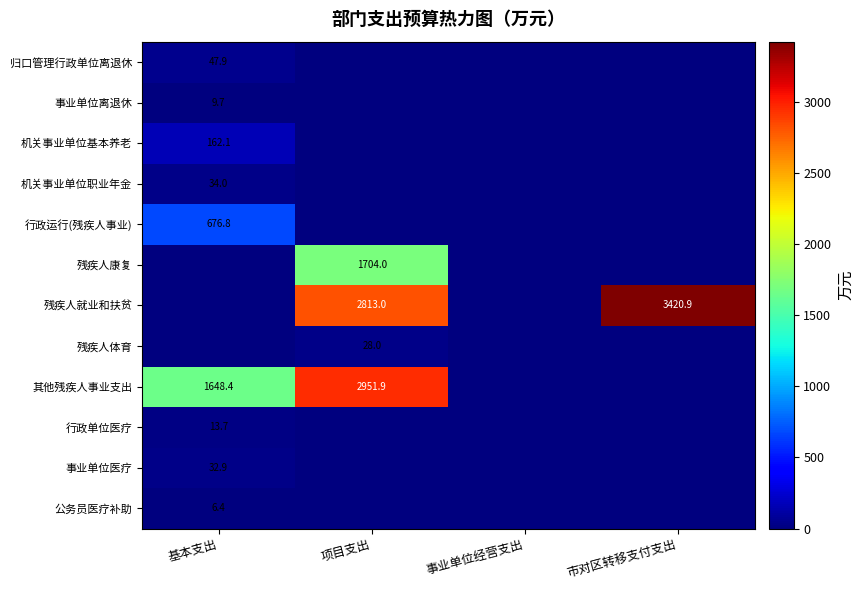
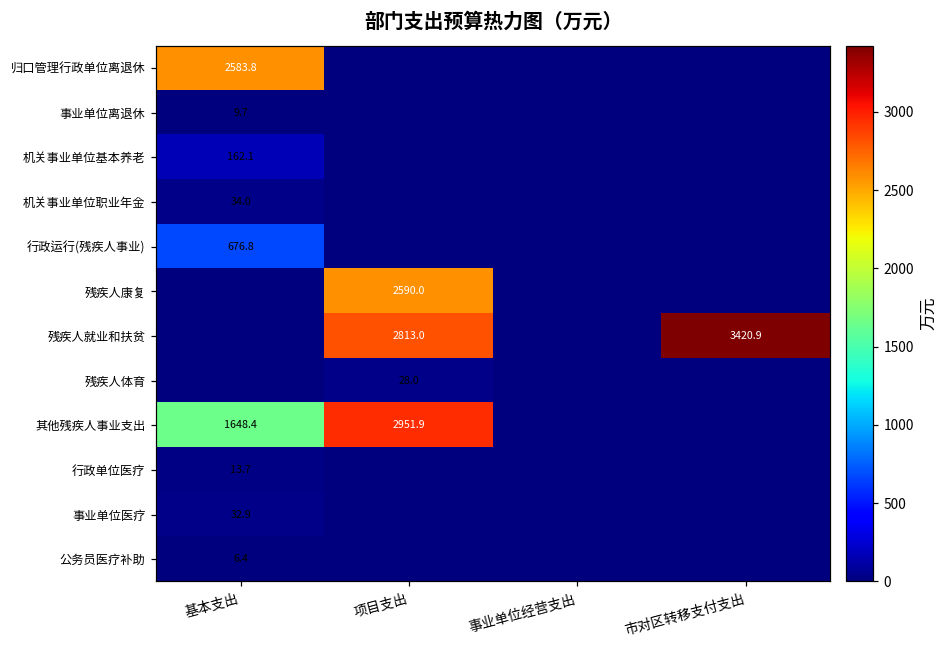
  {
    "归口管理行政单位离退休": {
-     "基本支出": 47.9
+     "基本支出": 2583.8
    },
    "事业单位离退休": {
      "基本支出": 9.7
    },
    "机关事业单位基本养老": {
      "基本支出": 162.1
    },
    "机关事业单位职业年金": {
      "基本支出": 34.0
    },
    "行政运行(残疾人事业)": {
      "基本支出": 676.8
    },
    "残疾人康复": {
-     "项目支出": 1704.0
+     "项目支出": 2590.0
    },
    "残疾人就业和扶贫": {
      "项目支出": 2813.0,
      "市对区转移支付支出": 3420.9
    },
    "残疾人体育": {
      "项目支出": 28.0
    },
    "其他残疾人事业支出": {
      "基本支出": 1648.4,
      "项目支出": 2951.9
    },
    "行政单位医疗": {
      "基本支出": 13.7
    },
    "事业单位医疗": {
      "基本支出": 32.9
    },
    "公务员医疗补助": {
      "基本支出": 6.4
    }
  }
